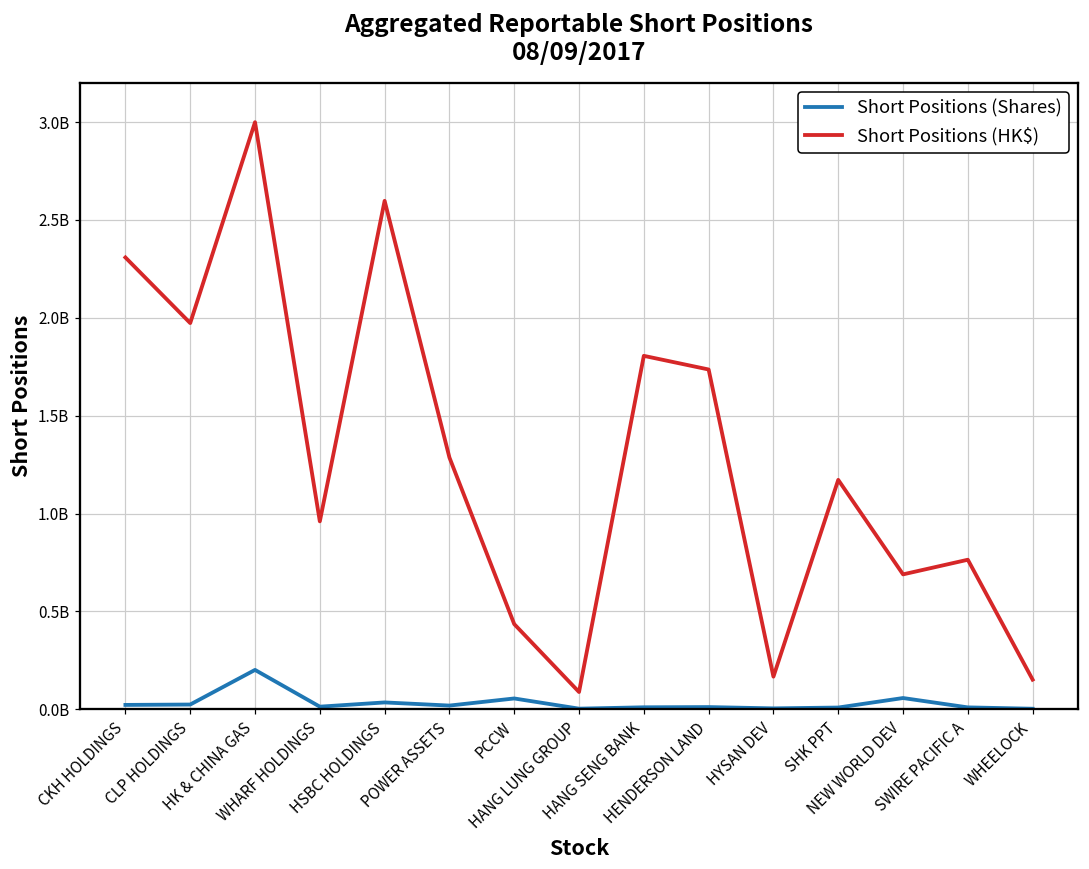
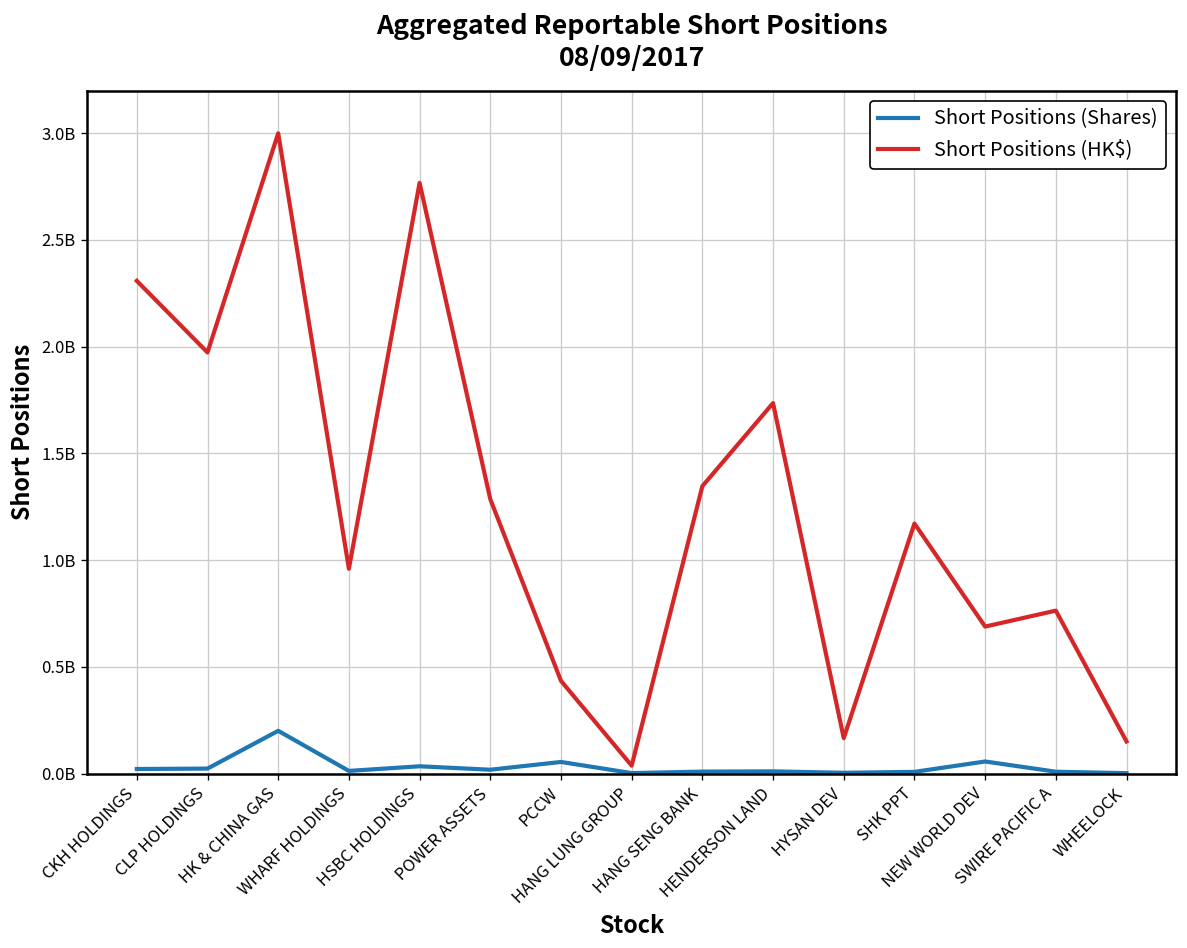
  {
    "Short Positions (Shares)": {
      "CKH HOLDINGS": 20000000,
      "CLP HOLDINGS": 20000000,
      "HK & CHINA GAS": 200000000,
      "WHARF HOLDINGS": 10000000,
      "HSBC HOLDINGS": 30000000,
      "POWER ASSETS": 20000000,
      "PCCW": 60000000,
      "HANG LUNG GROUP": 0,
      "HANG SENG BANK": 10000000,
      "HENDERSON LAND": 10000000,
      "HYSAN DEV": 0,
      "SHK PPT": 10000000,
      "NEW WORLD DEV": 60000000,
      "SWIRE PACIFIC A": 10000000,
      "WHEELOCK": 0
    },
    "Short Positions (HK$)": {
      "CKH HOLDINGS": 2310000000,
      "CLP HOLDINGS": 1970000000,
      "HK & CHINA GAS": 3000000000,
      "WHARF HOLDINGS": 960000000,
-     "HSBC HOLDINGS": 2600000000,
+     "HSBC HOLDINGS": 2770000000,
      "POWER ASSETS": 1290000000,
      "PCCW": 440000000,
-     "HANG LUNG GROUP": 90000000,
-     "HANG SENG BANK": 1810000000,
+     "HANG LUNG GROUP": 40000000,
+     "HANG SENG BANK": 1350000000,
      "HENDERSON LAND": 1740000000,
      "HYSAN DEV": 170000000,
      "SHK PPT": 1170000000,
      "NEW WORLD DEV": 690000000,
      "SWIRE PACIFIC A": 760000000,
      "WHEELOCK": 150000000
    }
  }
